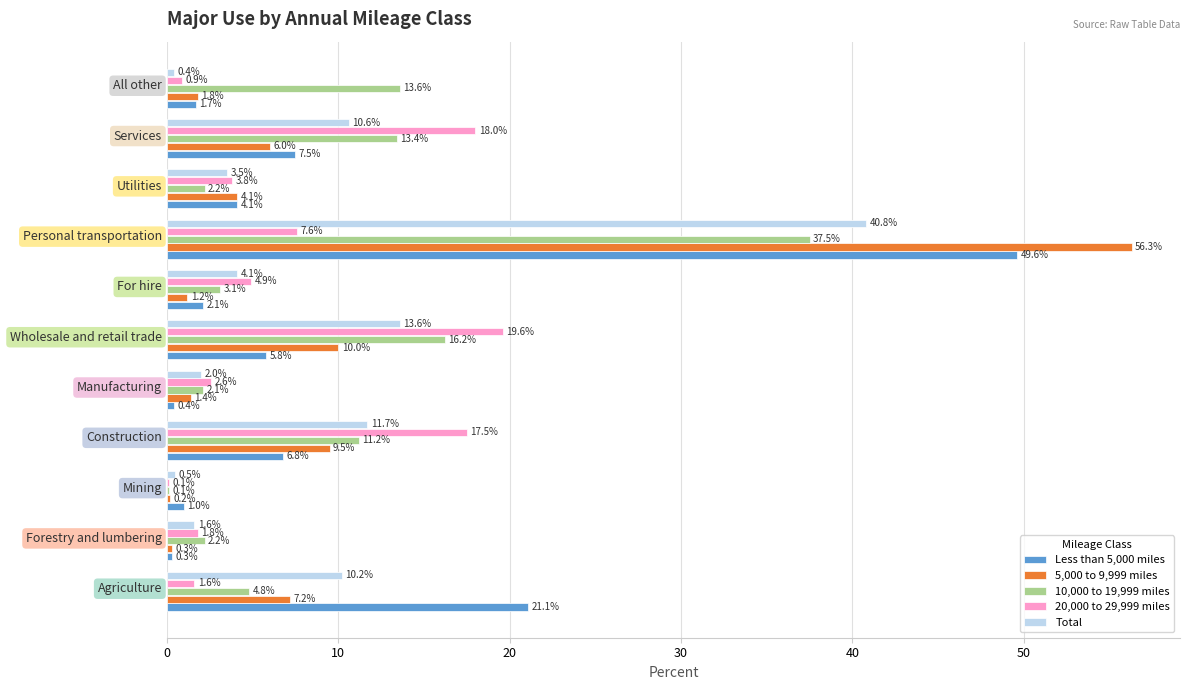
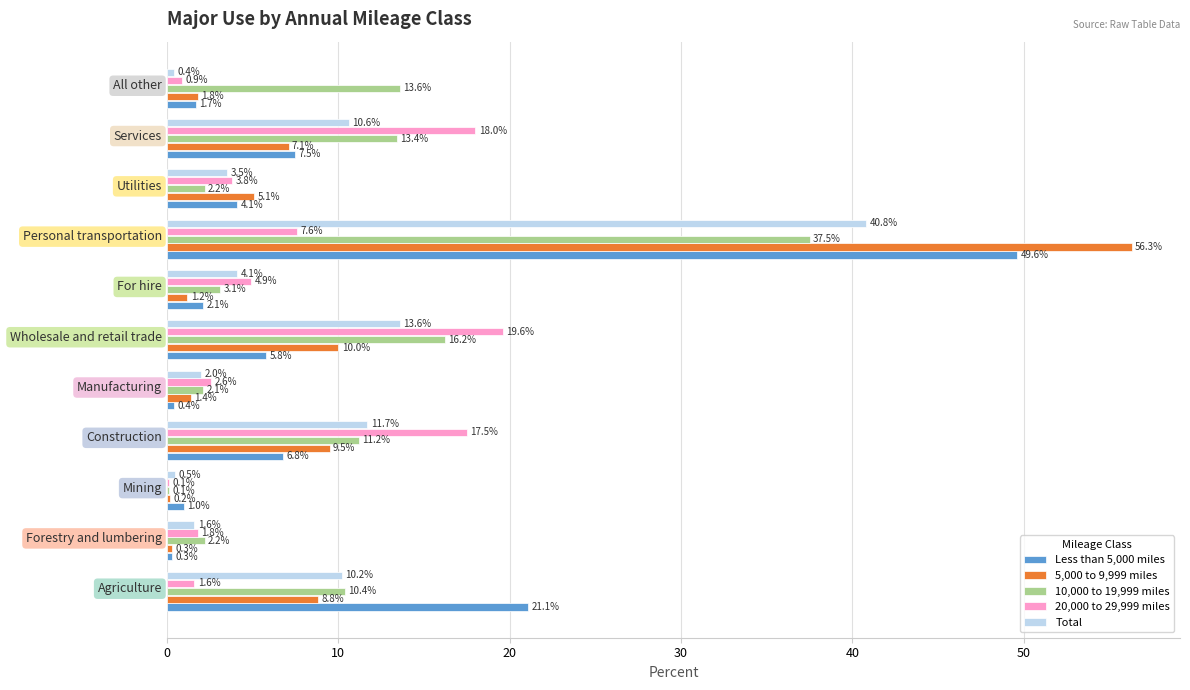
  {
    "Less than 5,000 miles": {
      "Services": "7.5%",
      "Utilities": "4.1%",
      "Personal transportation": "49.6%",
      "For hire": "2.1%",
      "Wholesale and retail trade": "5.8%",
      "Manufacturing": "0.4%",
      "Construction": "6.8%",
      "Mining": "1.0%",
      "Agriculture": "21.1%"
    },
    "5,000 to 9,999 miles": {
-     "Services": "6.0%",
-     "Utilities": "4.1%",
+     "Services": "7.1%",
+     "Utilities": "5.1%",
      "Personal transportation": "56.3%",
      "For hire": "1.2%",
      "Wholesale and retail trade": "10.0%",
      "Manufacturing": "1.4%",
      "Construction": "9.5%",
-     "Agriculture": "7.2%"
+     "Agriculture": "8.8%"
    },
    "10,000 to 19,999 miles": {
      "All other": "13.6%",
      "Services": "13.4%",
      "Utilities": "2.2%",
      "Personal transportation": "37.5%",
      "For hire": "3.1%",
      "Wholesale and retail trade": "16.2%",
      "Manufacturing": "2.1%",
      "Construction": "11.2%",
      "Forestry and lumbering": "2.2%",
-     "Agriculture": "4.8%"
+     "Agriculture": "10.4%"
    },
    "20,000 to 29,999 miles": {
      "All other": "0.9%",
      "Services": "18.0%",
      "Personal transportation": "7.6%",
      "For hire": "4.9%",
      "Wholesale and retail trade": "19.6%",
      "Manufacturing": "2.6%",
      "Construction": "17.5%",
      "Agriculture": "1.6%"
    },
    "Total": {
      "All other": "0.4%",
      "Services": "10.6%",
      "Personal transportation": "40.8%",
      "For hire": "4.1%",
      "Wholesale and retail trade": "13.6%",
      "Manufacturing": "2.0%",
      "Construction": "11.7%",
      "Mining": "0.5%",
      "Agriculture": "10.2%"
    }
  }
